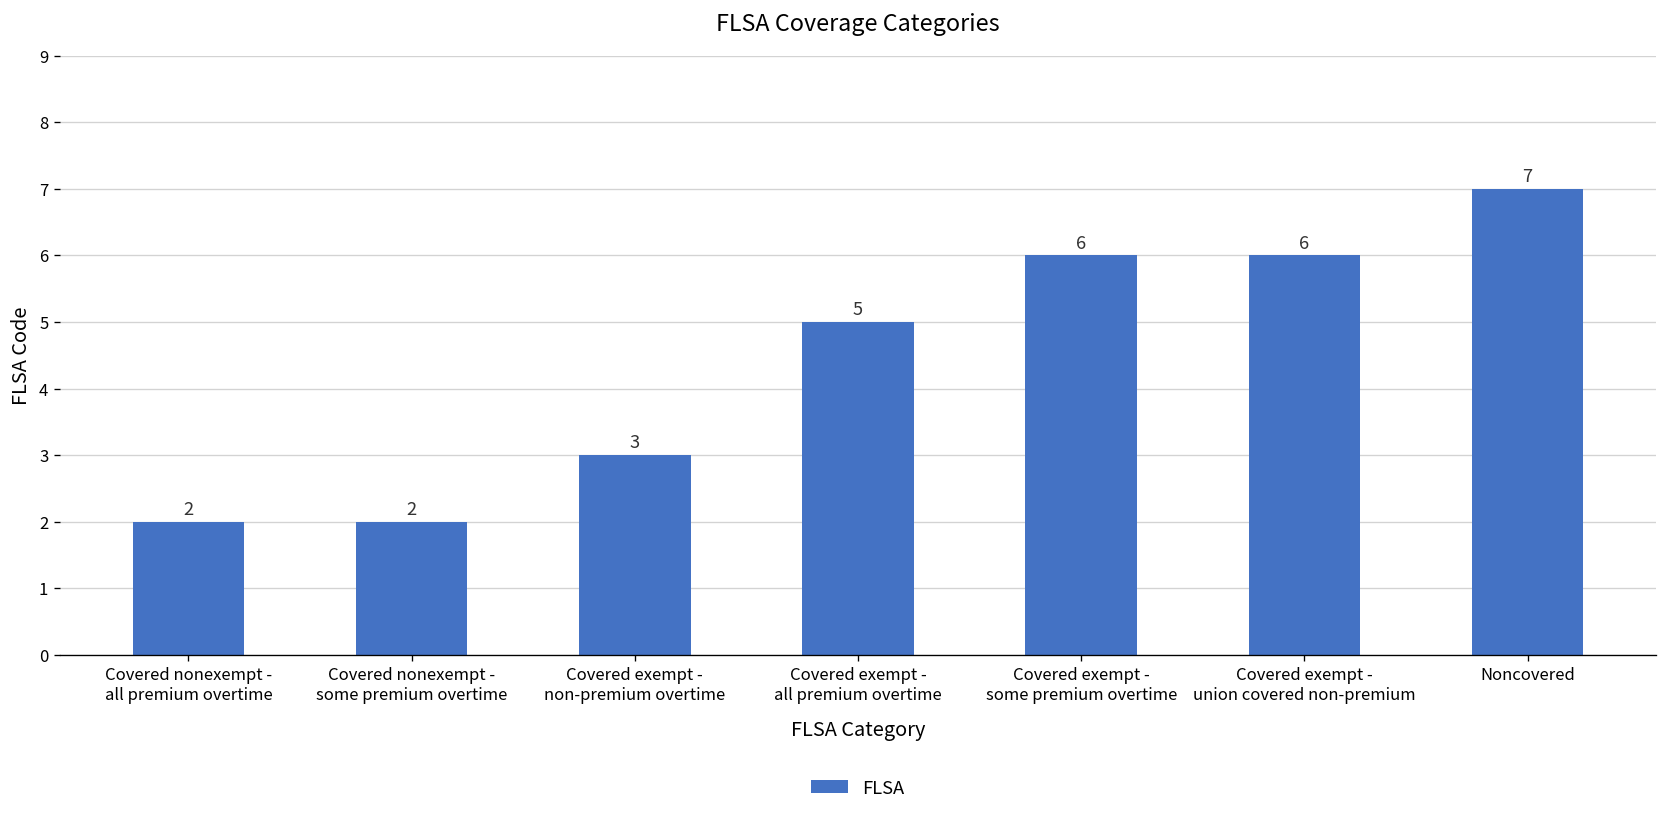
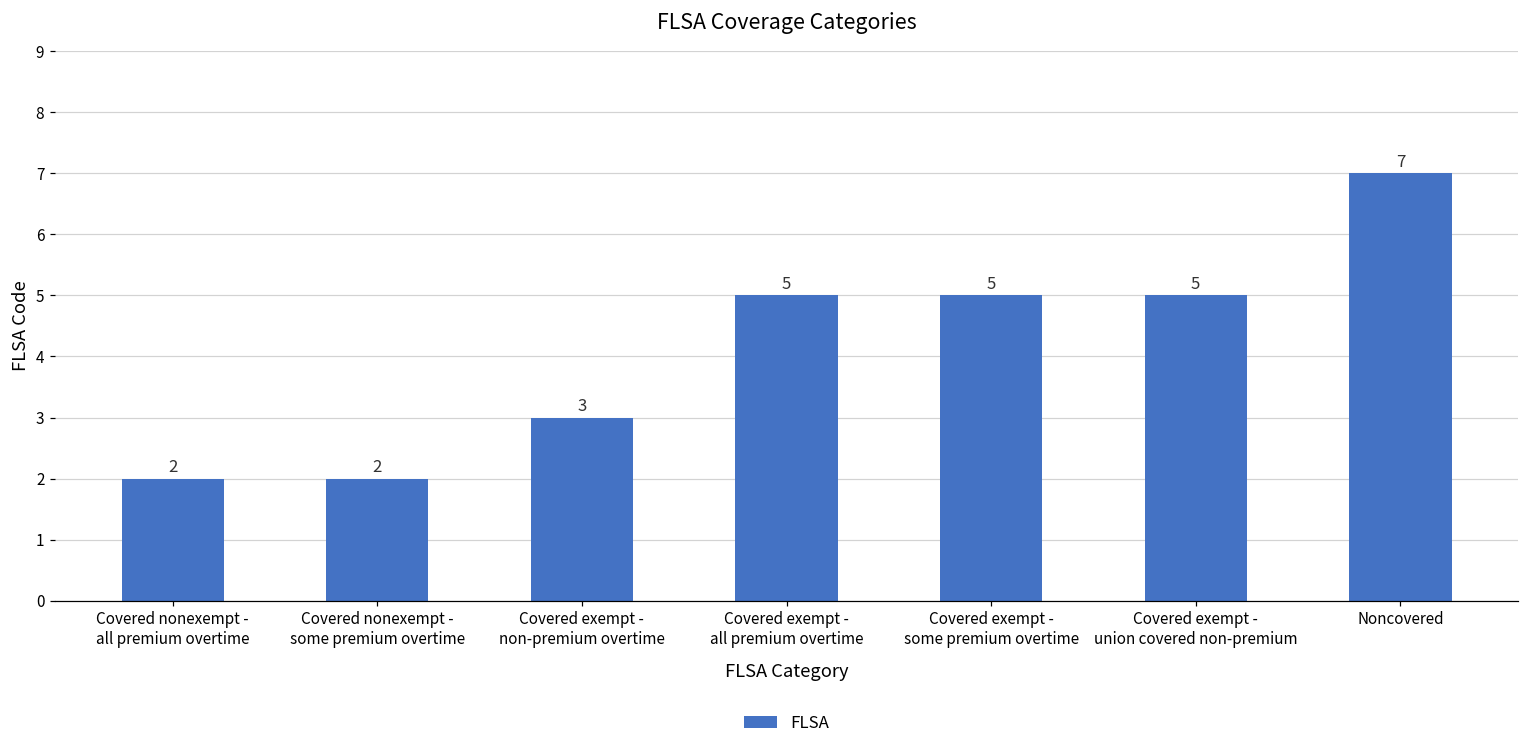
  {
    "Covered nonexempt - all premium overtime": 2,
    "Covered nonexempt - some premium overtime": 2,
    "Covered exempt - non-premium overtime": 3,
    "Covered exempt - all premium overtime": 5,
-   "Covered exempt - some premium overtime": 6,
-   "Covered exempt - union covered non-premium": 6,
+   "Covered exempt - some premium overtime": 5,
+   "Covered exempt - union covered non-premium": 5,
    "Noncovered": 7
  }
